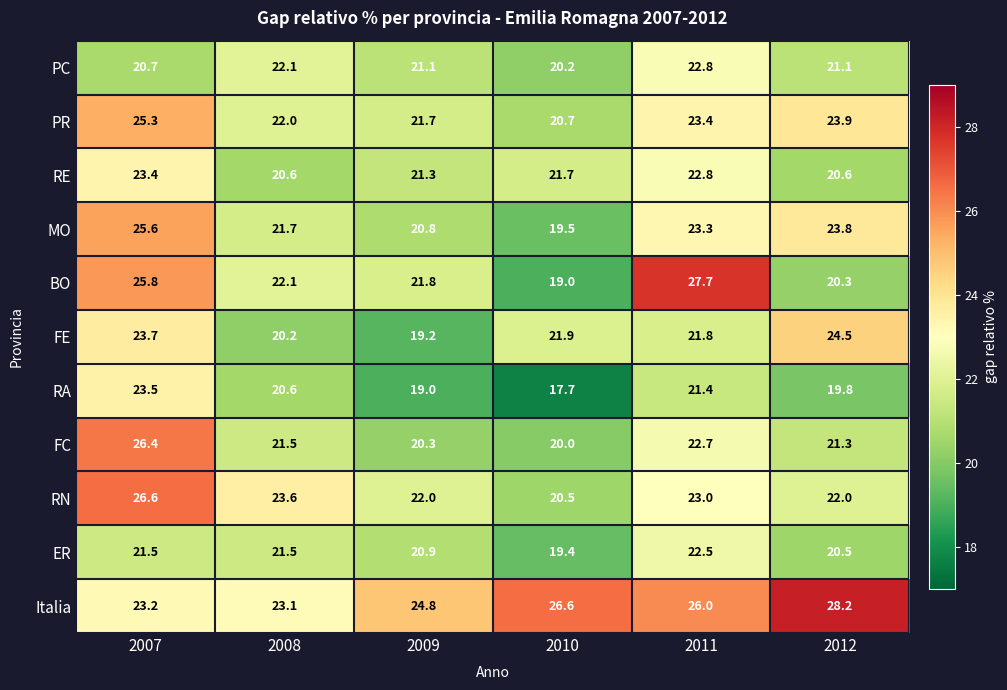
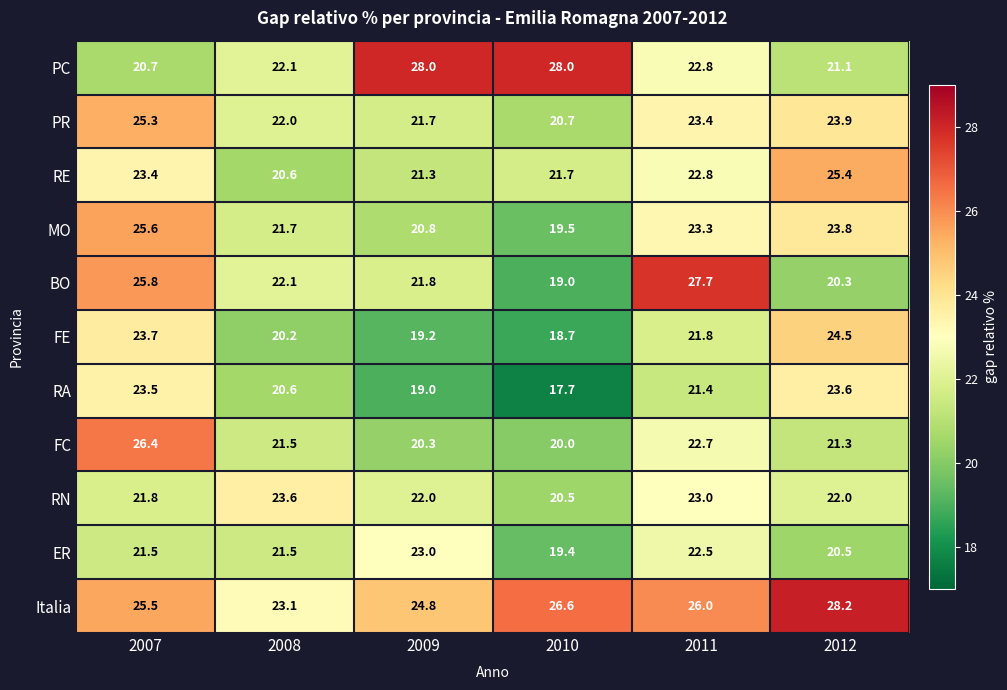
  {
    "PC": {
      "2007": 20.7,
      "2008": 22.1,
-     "2009": 21.1,
-     "2010": 20.2,
+     "2009": 28.0,
+     "2010": 28.0,
      "2011": 22.8,
      "2012": 21.1
    },
    "PR": {
      "2007": 25.3,
      "2008": 22.0,
      "2009": 21.7,
      "2010": 20.7,
      "2011": 23.4,
      "2012": 23.9
    },
    "RE": {
      "2007": 23.4,
      "2008": 20.6,
      "2009": 21.3,
      "2010": 21.7,
      "2011": 22.8,
-     "2012": 20.6
+     "2012": 25.4
    },
    "MO": {
      "2007": 25.6,
      "2008": 21.7,
      "2009": 20.8,
      "2010": 19.5,
      "2011": 23.3,
      "2012": 23.8
    },
    "BO": {
      "2007": 25.8,
      "2008": 22.1,
      "2009": 21.8,
      "2010": 19.0,
      "2011": 27.7,
      "2012": 20.3
    },
    "FE": {
      "2007": 23.7,
      "2008": 20.2,
      "2009": 19.2,
-     "2010": 21.9,
+     "2010": 18.7,
      "2011": 21.8,
      "2012": 24.5
    },
    "RA": {
      "2007": 23.5,
      "2008": 20.6,
      "2009": 19.0,
      "2010": 17.7,
      "2011": 21.4,
-     "2012": 19.8
+     "2012": 23.6
    },
    "FC": {
      "2007": 26.4,
      "2008": 21.5,
      "2009": 20.3,
      "2010": 20.0,
      "2011": 22.7,
      "2012": 21.3
    },
    "RN": {
-     "2007": 26.6,
+     "2007": 21.8,
      "2008": 23.6,
      "2009": 22.0,
      "2010": 20.5,
      "2011": 23.0,
      "2012": 22.0
    },
    "ER": {
      "2007": 21.5,
      "2008": 21.5,
-     "2009": 20.9,
+     "2009": 23.0,
      "2010": 19.4,
      "2011": 22.5,
      "2012": 20.5
    },
    "Italia": {
-     "2007": 23.2,
+     "2007": 25.5,
      "2008": 23.1,
      "2009": 24.8,
      "2010": 26.6,
      "2011": 26.0,
      "2012": 28.2
    }
  }
